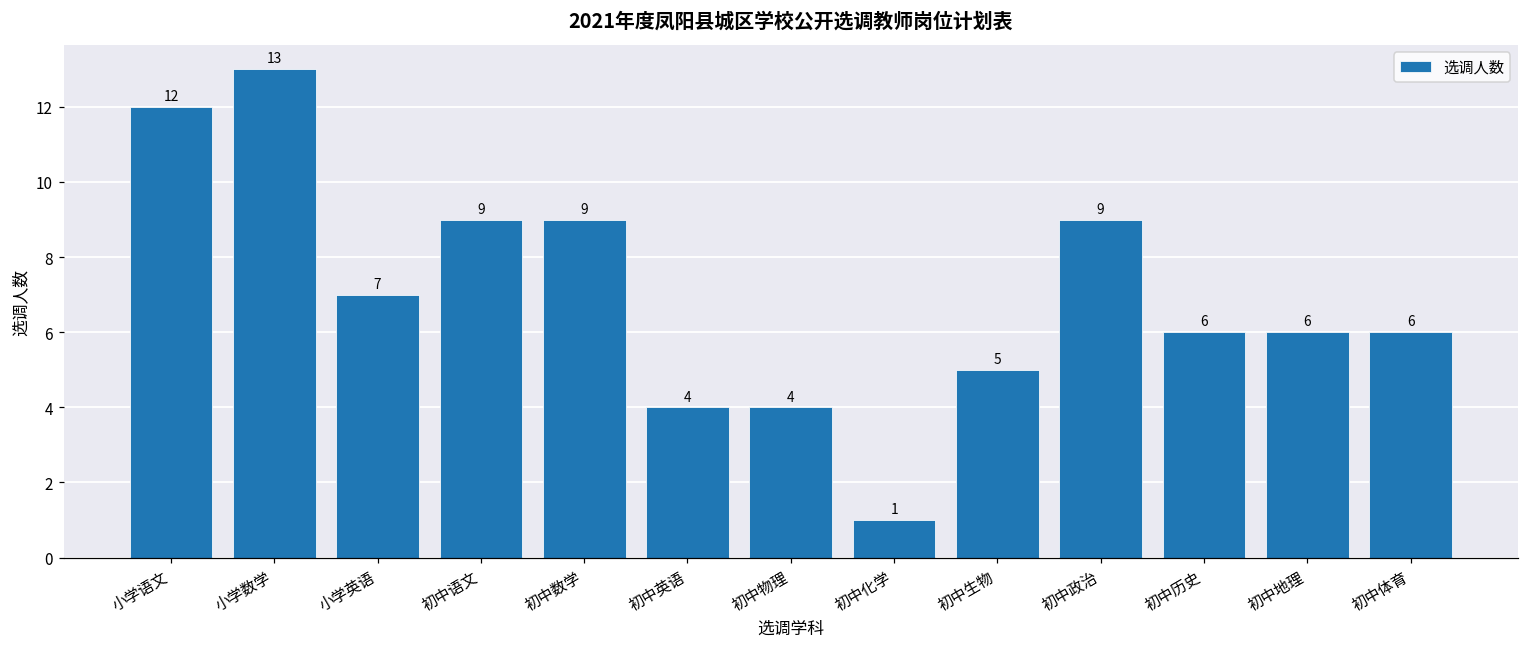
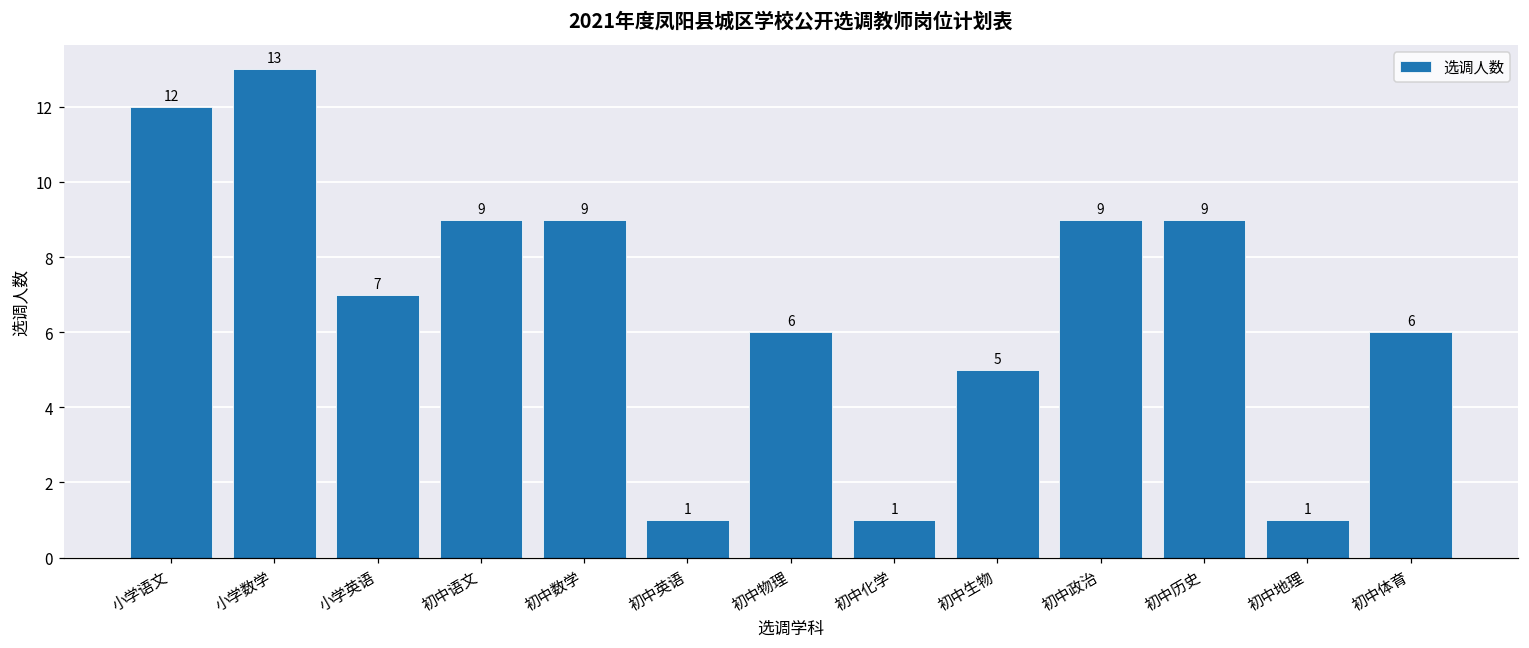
  {
    "小学语文": 12,
    "小学数学": 13,
    "小学英语": 7,
    "初中语文": 9,
    "初中数学": 9,
-   "初中英语": 4,
-   "初中物理": 4,
+   "初中英语": 1,
+   "初中物理": 6,
    "初中化学": 1,
    "初中生物": 5,
    "初中政治": 9,
-   "初中历史": 6,
-   "初中地理": 6,
+   "初中历史": 9,
+   "初中地理": 1,
    "初中体育": 6
  }
